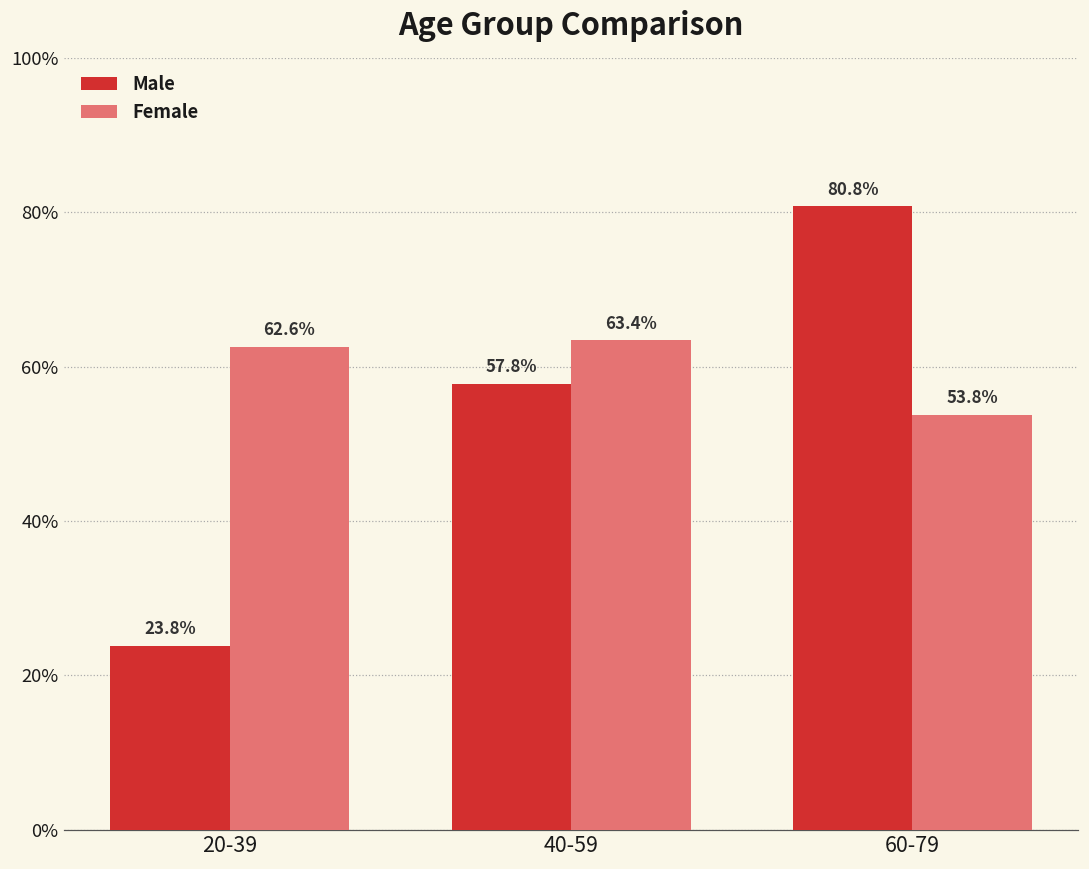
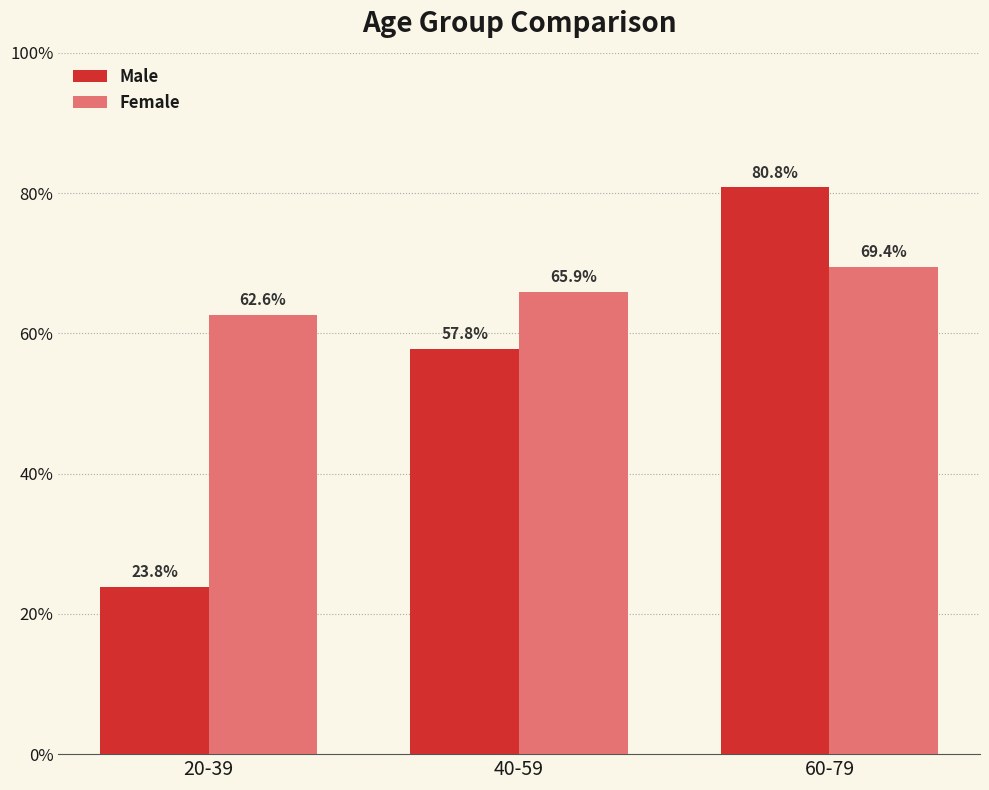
  {
    "Male": {
      "20-39": "23.8%",
      "40-59": "57.8%",
      "60-79": "80.8%"
    },
    "Female": {
      "20-39": "62.6%",
-     "40-59": "63.4%",
-     "60-79": "53.8%"
+     "40-59": "65.9%",
+     "60-79": "69.4%"
    }
  }
